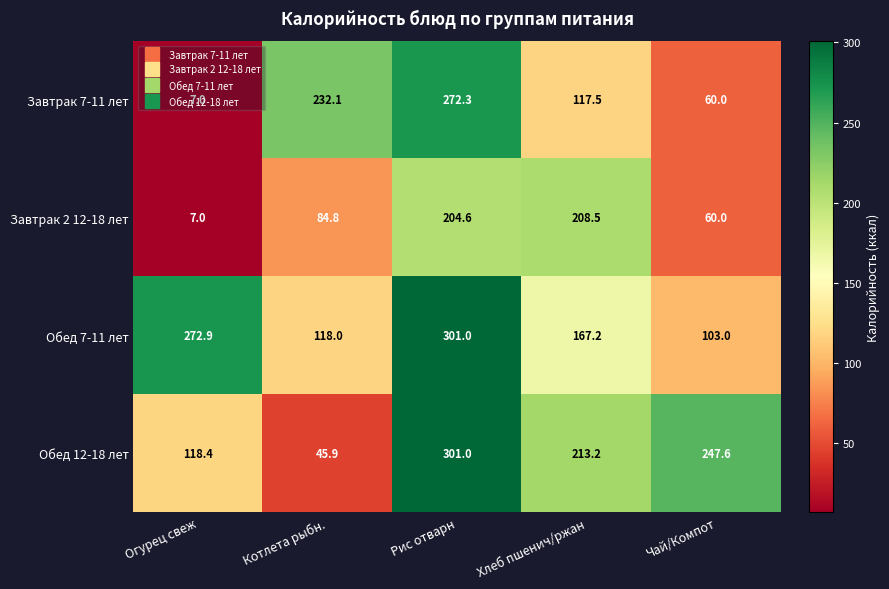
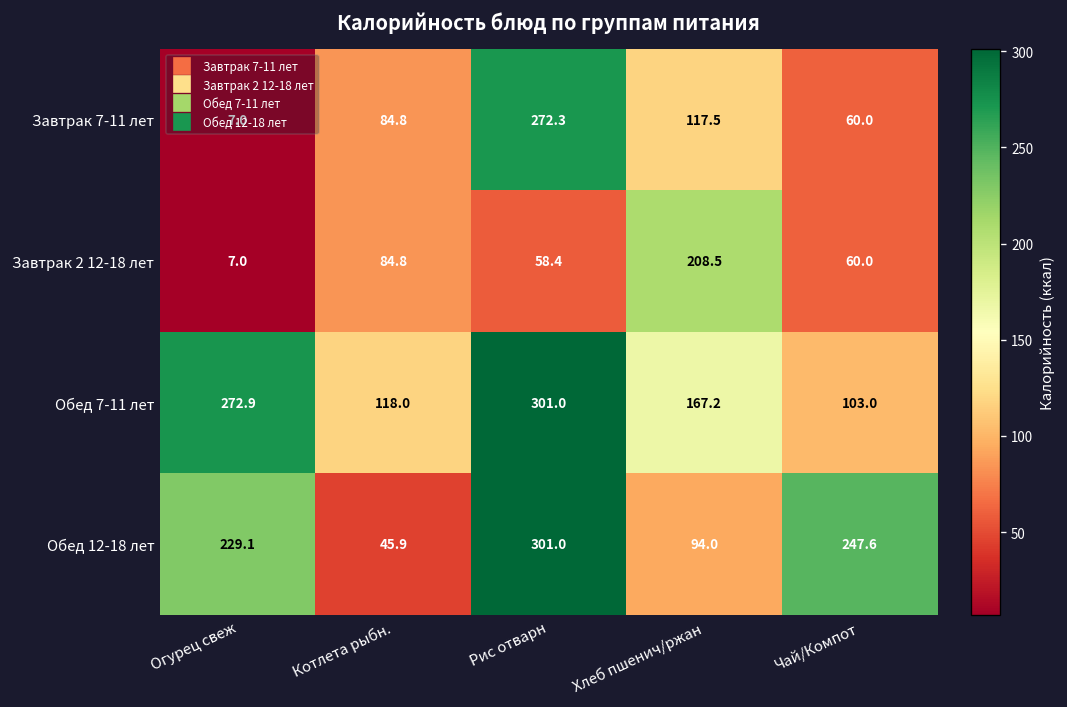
  {
    "Завтрак 7-11 лет": {
-     "Котлета рыбн.": 232.1,
+     "Котлета рыбн.": 84.8,
      "Рис отварн": 272.3,
      "Хлеб пшенич/ржан": 117.5,
      "Чай/Компот": 60.0
    },
    "Завтрак 2 12-18 лет": {
      "Огурец свеж": 7.0,
      "Котлета рыбн.": 84.8,
-     "Рис отварн": 204.6,
+     "Рис отварн": 58.4,
      "Хлеб пшенич/ржан": 208.5,
      "Чай/Компот": 60.0
    },
    "Обед 7-11 лет": {
      "Огурец свеж": 272.9,
      "Котлета рыбн.": 118.0,
      "Рис отварн": 301.0,
      "Хлеб пшенич/ржан": 167.2,
      "Чай/Компот": 103.0
    },
    "Обед 12-18 лет": {
-     "Огурец свеж": 118.4,
+     "Огурец свеж": 229.1,
      "Котлета рыбн.": 45.9,
      "Рис отварн": 301.0,
-     "Хлеб пшенич/ржан": 213.2,
+     "Хлеб пшенич/ржан": 94.0,
      "Чай/Компот": 247.6
    }
  }
